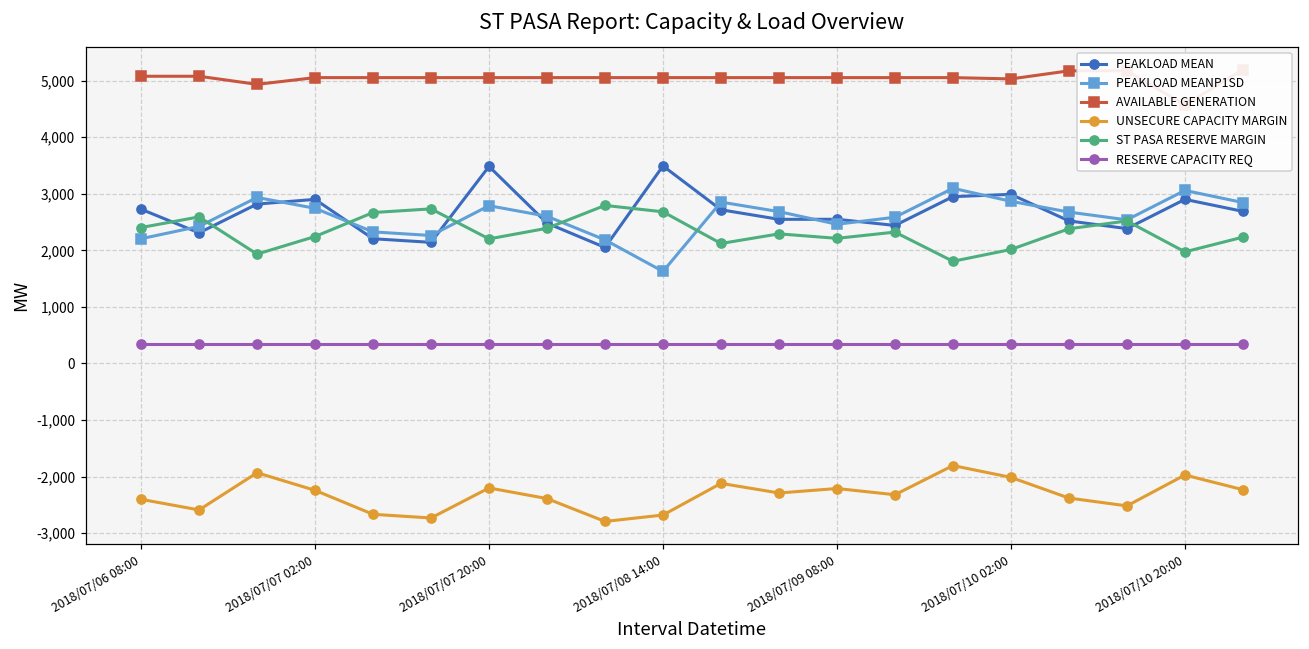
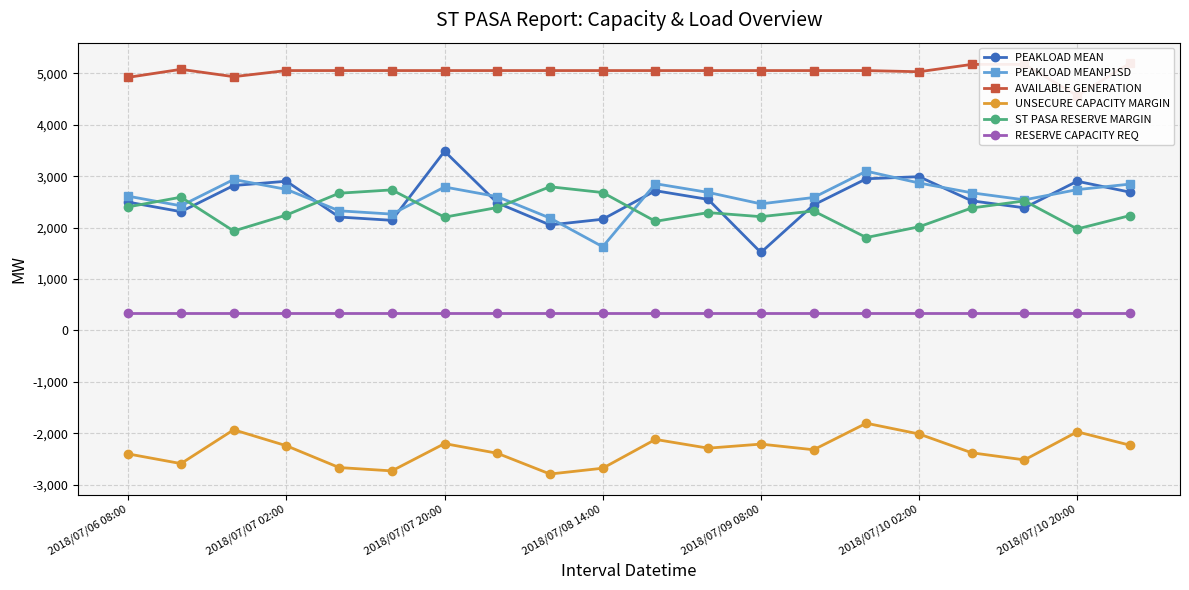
  {
    "PEAKLOAD MEAN": {
-     "2018/07/06 08:00": "2,700",
+     "2018/07/06 08:00": "2,500",
      "2018/07/07 02:00": "2,900",
      "2018/07/07 20:00": "3,500",
-     "2018/07/08 14:00": "3,500",
-     "2018/07/09 08:00": "2,500",
+     "2018/07/08 14:00": "2,200",
+     "2018/07/09 08:00": "1,500",
      "2018/07/10 02:00": "3,000",
      "2018/07/10 20:00": "2,900"
    },
    "PEAKLOAD MEANP1SD": {
-     "2018/07/06 08:00": "2,200",
+     "2018/07/06 08:00": "2,600",
      "2018/07/07 02:00": "2,700",
      "2018/07/07 20:00": "2,800",
      "2018/07/08 14:00": "1,600",
      "2018/07/09 08:00": "2,500",
      "2018/07/10 02:00": "2,900",
-     "2018/07/10 20:00": "3,100"
+     "2018/07/10 20:00": "2,700"
    },
    "AVAILABLE GENERATION": {
-     "2018/07/06 08:00": "5,100",
+     "2018/07/06 08:00": "4,900",
      "2018/07/07 02:00": "5,100",
      "2018/07/07 20:00": "5,100",
      "2018/07/08 14:00": "5,100",
      "2018/07/09 08:00": "5,100",
      "2018/07/10 02:00": "5,000"
    },
    "UNSECURE CAPACITY MARGIN": {
      "2018/07/06 08:00": "-2,400",
      "2018/07/07 02:00": "-2,200",
      "2018/07/07 20:00": "-2,200",
      "2018/07/08 14:00": "-2,700",
      "2018/07/09 08:00": "-2,200",
      "2018/07/10 02:00": "-2,000",
      "2018/07/10 20:00": "-2,000"
    },
    "ST PASA RESERVE MARGIN": {
      "2018/07/06 08:00": "2,400",
      "2018/07/07 02:00": "2,200",
      "2018/07/07 20:00": "2,200",
      "2018/07/08 14:00": "2,700",
      "2018/07/09 08:00": "2,200",
      "2018/07/10 02:00": "2,000",
      "2018/07/10 20:00": "2,000"
    },
    "RESERVE CAPACITY REQ": {
      "2018/07/06 08:00": "300",
      "2018/07/07 02:00": "300",
      "2018/07/07 20:00": "300",
      "2018/07/08 14:00": "300",
      "2018/07/09 08:00": "300",
      "2018/07/10 02:00": "300",
      "2018/07/10 20:00": "300"
    }
  }
